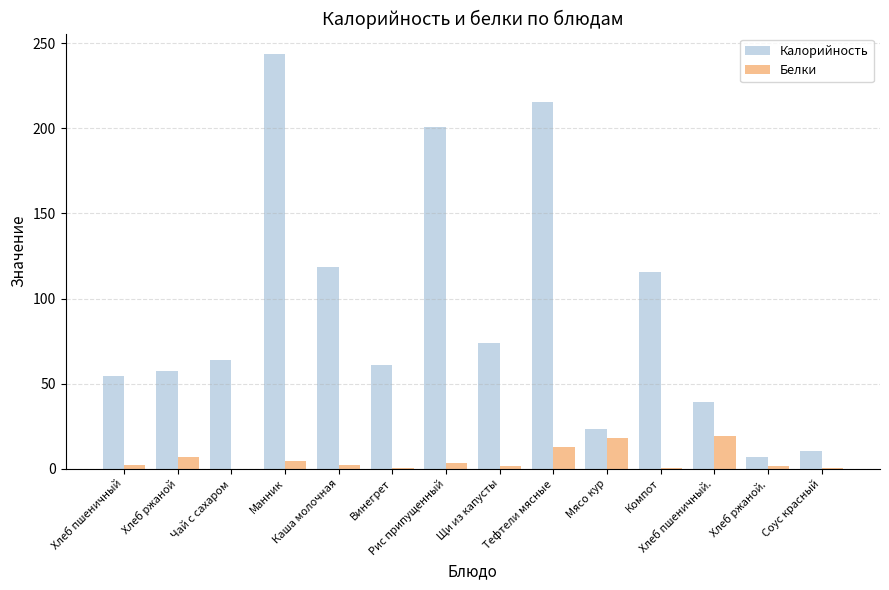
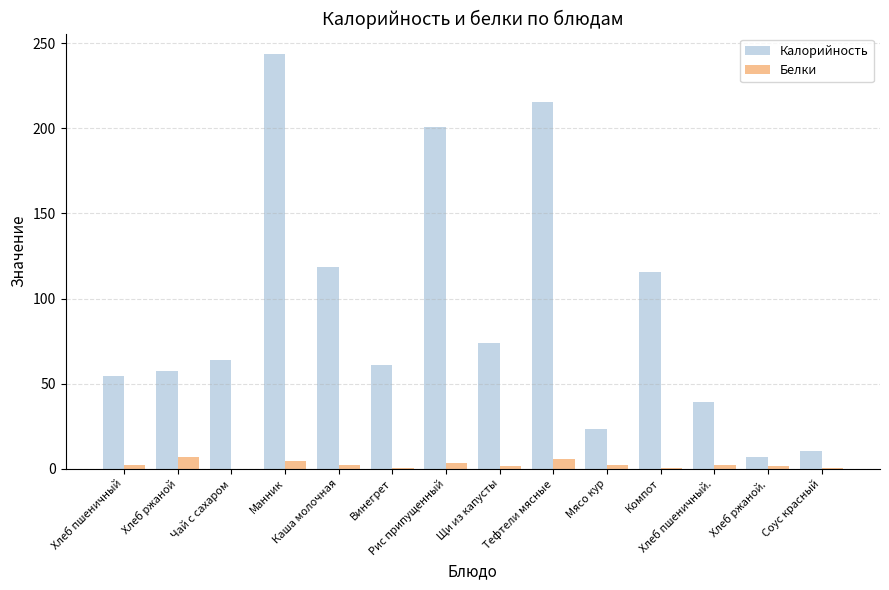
  {
    "Калорийность": {
      "Хлеб пшеничный": 55,
      "Хлеб ржаной": 58,
      "Чай с сахаром": 64,
      "Манник": 243,
      "Каша молочная": 119,
      "Винегрет": 61,
      "Рис припущенный": 201,
      "Щи из капусты": 74,
      "Тефтели мясные": 215,
      "Мясо кур": 24,
      "Компот": 116,
      "Хлеб пшеничный.": 39,
      "Хлеб ржаной.": 7,
      "Соус красный": 10
    },
    "Белки": {
      "Хлеб пшеничный": 2,
      "Хлеб ржаной": 7,
      "Чай с сахаром": 0,
      "Манник": 5,
      "Каша молочная": 2,
      "Рис припущенный": 4,
      "Щи из капусты": 2,
-     "Тефтели мясные": 13,
-     "Мясо кур": 18,
-     "Хлеб пшеничный.": 19,
+     "Тефтели мясные": 6,
+     "Мясо кур": 2,
+     "Хлеб пшеничный.": 2,
      "Хлеб ржаной.": 2
    }
  }
